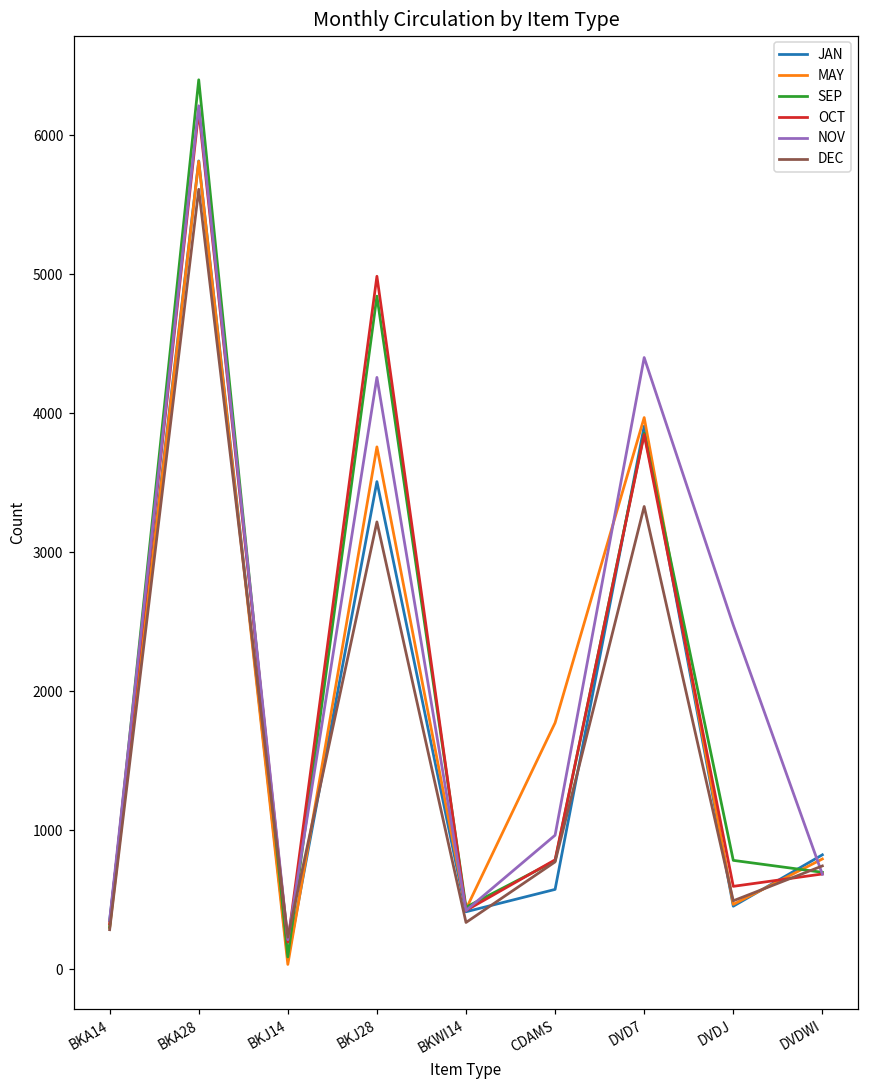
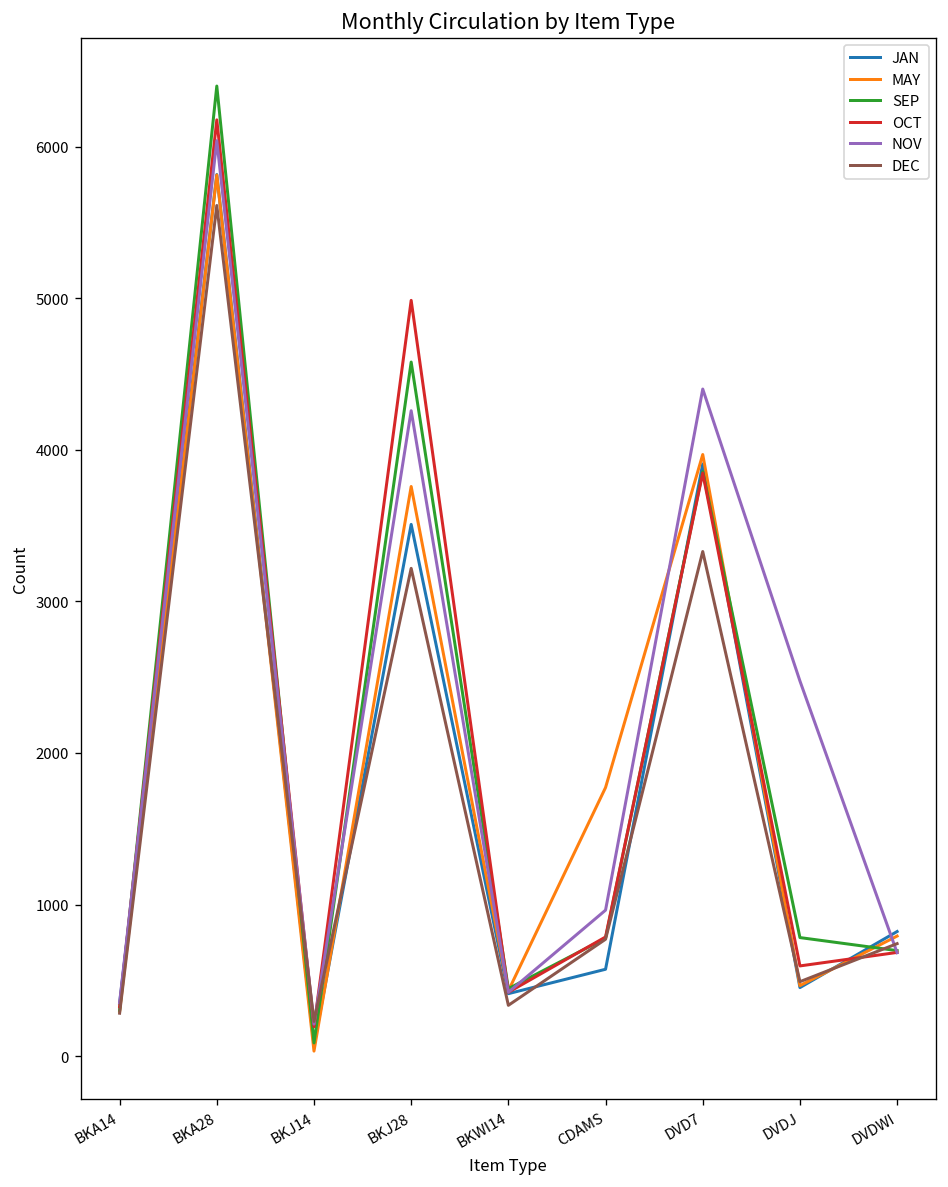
  {
    "JAN": {
      "BKJ28": 3510,
      "CDAMS": 570,
      "DVD7": 3910,
      "DVDWI": 820
    },
    "MAY": {
      "BKJ14": 30,
      "BKJ28": 3760,
      "CDAMS": 1770,
      "DVD7": 3970,
      "DVDWI": 790
    },
    "SEP": {
      "BKA28": 6400,
-     "BKJ28": 4840,
+     "BKJ28": 4580,
      "DVDJ": 780
    },
    "OCT": {
      "BKA14": 330,
      "BKA28": 6180,
      "BKJ28": 4990,
      "DVDJ": 600
    },
    "NOV": {
-     "BKA28": 6210,
+     "BKA28": 6040,
      "BKJ28": 4260,
      "CDAMS": 960,
      "DVD7": 4400,
      "DVDJ": 2480
    },
    "DEC": {
      "BKA28": 5610,
      "BKJ28": 3220,
      "BKWI14": 340,
      "DVD7": 3330,
      "DVDJ": 490,
      "DVDWI": 740
    }
  }
